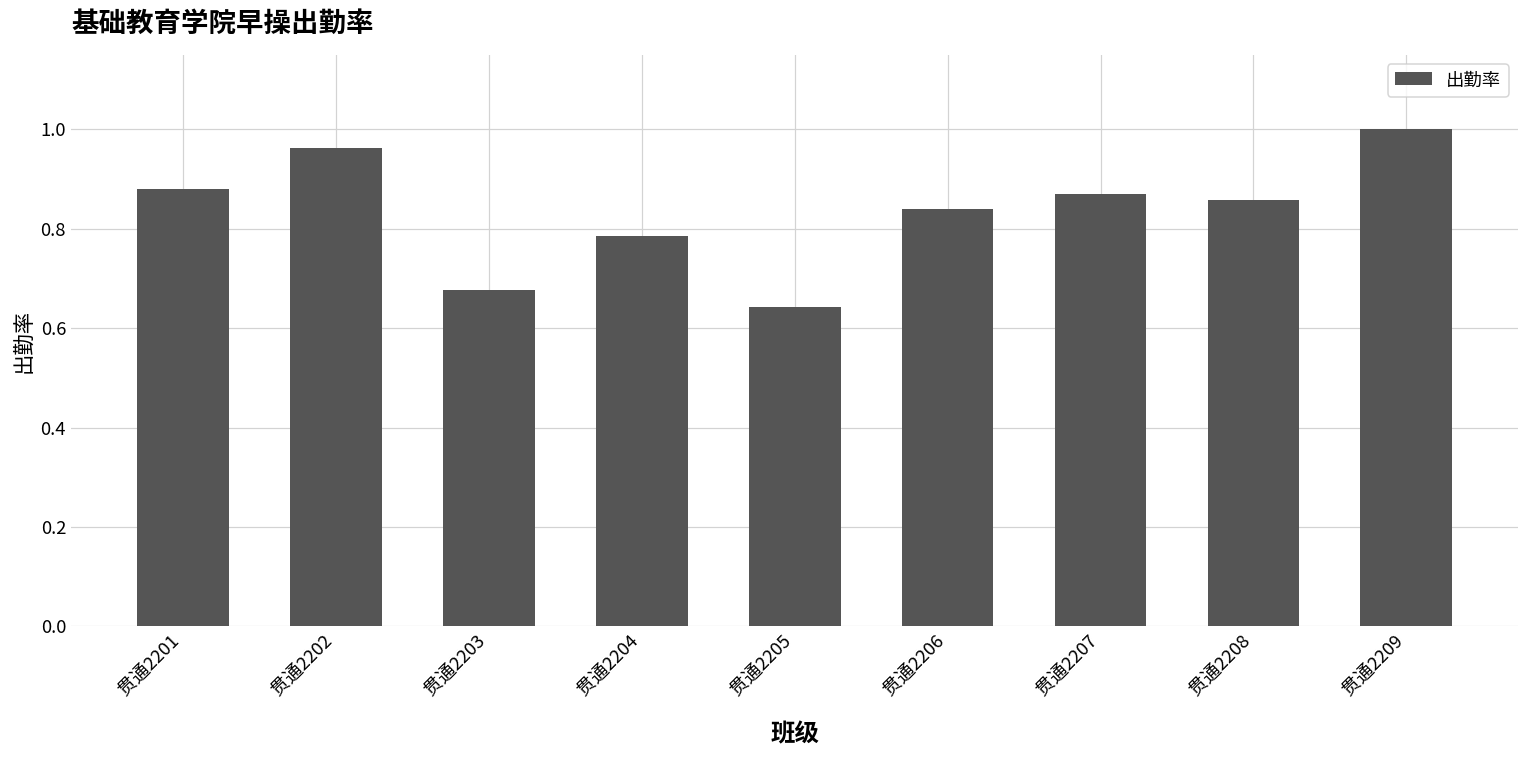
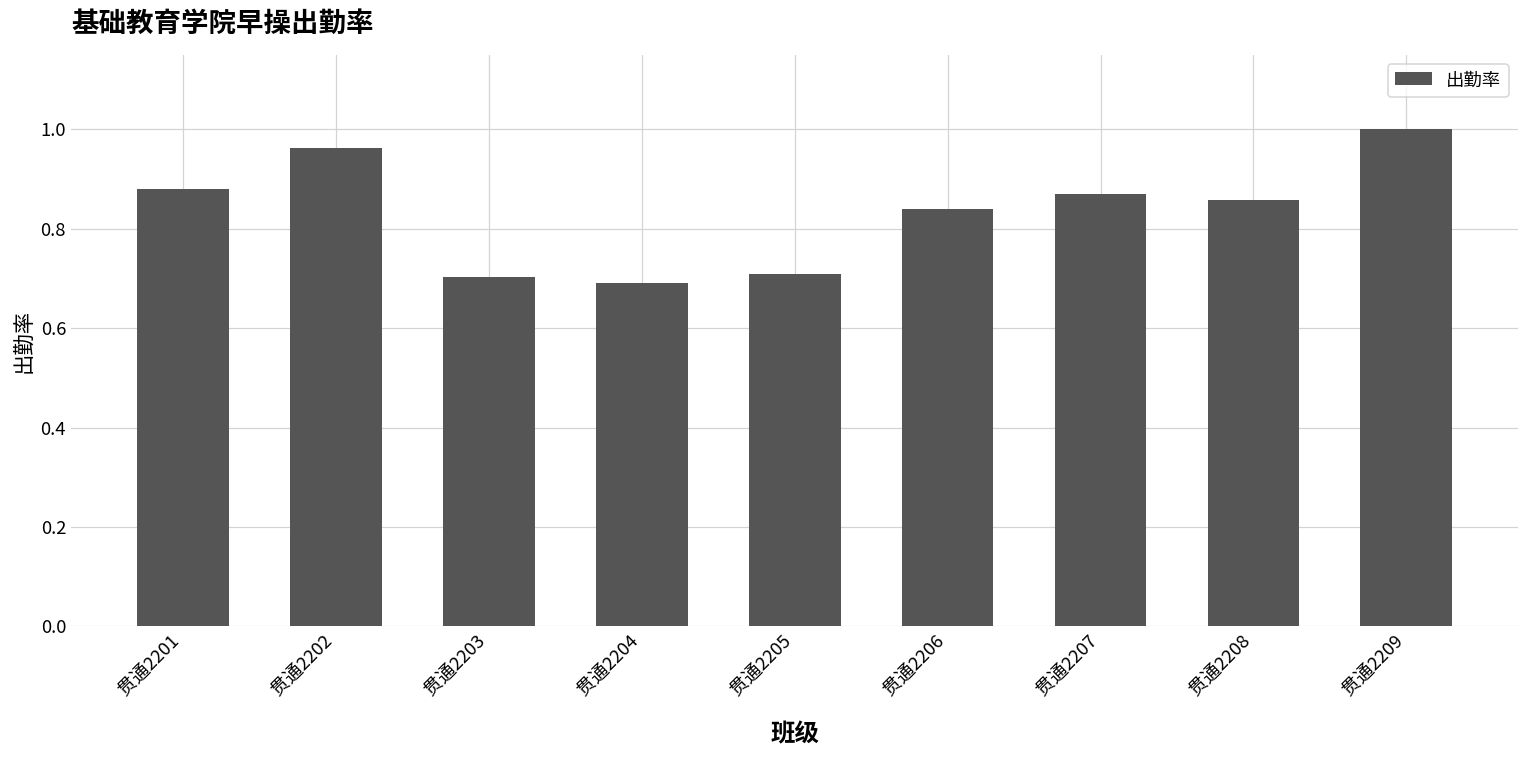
  {
    "贯通2201": 0.88,
    "贯通2202": 0.96,
-   "贯通2203": 0.68,
-   "贯通2204": 0.79,
-   "贯通2205": 0.64,
+   "贯通2203": 0.70,
+   "贯通2204": 0.69,
+   "贯通2205": 0.71,
    "贯通2206": 0.84,
    "贯通2207": 0.87,
    "贯通2208": 0.86,
    "贯通2209": 1.00
  }
